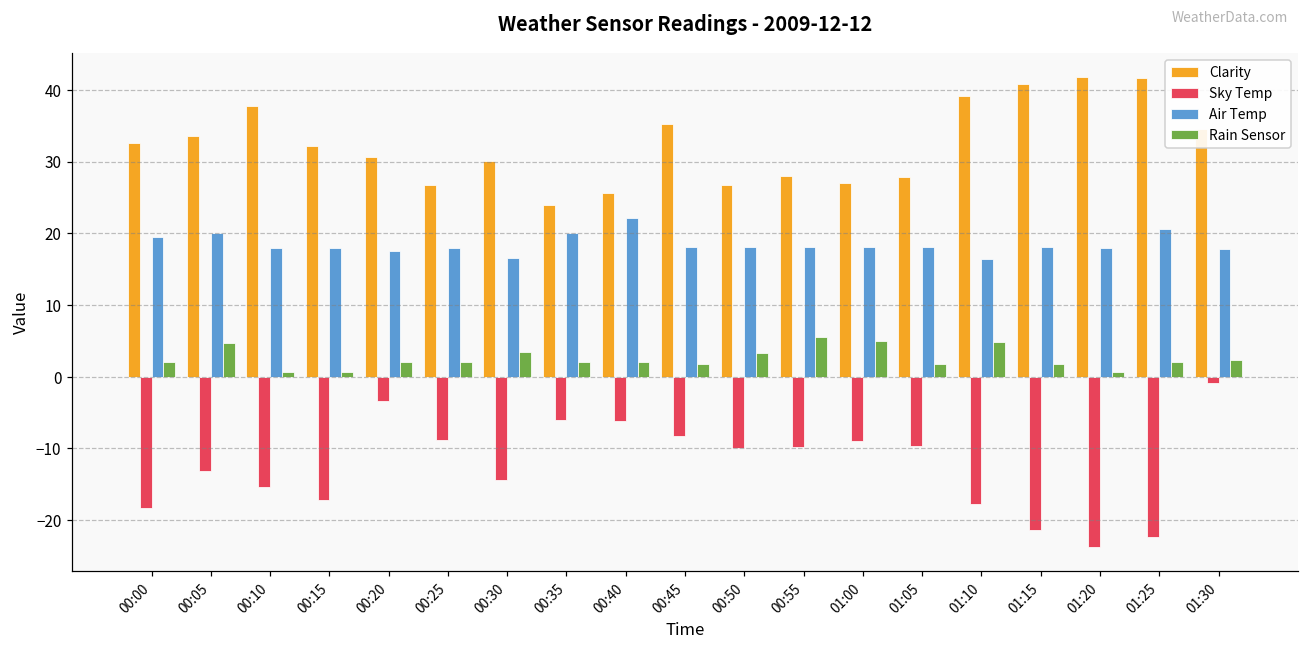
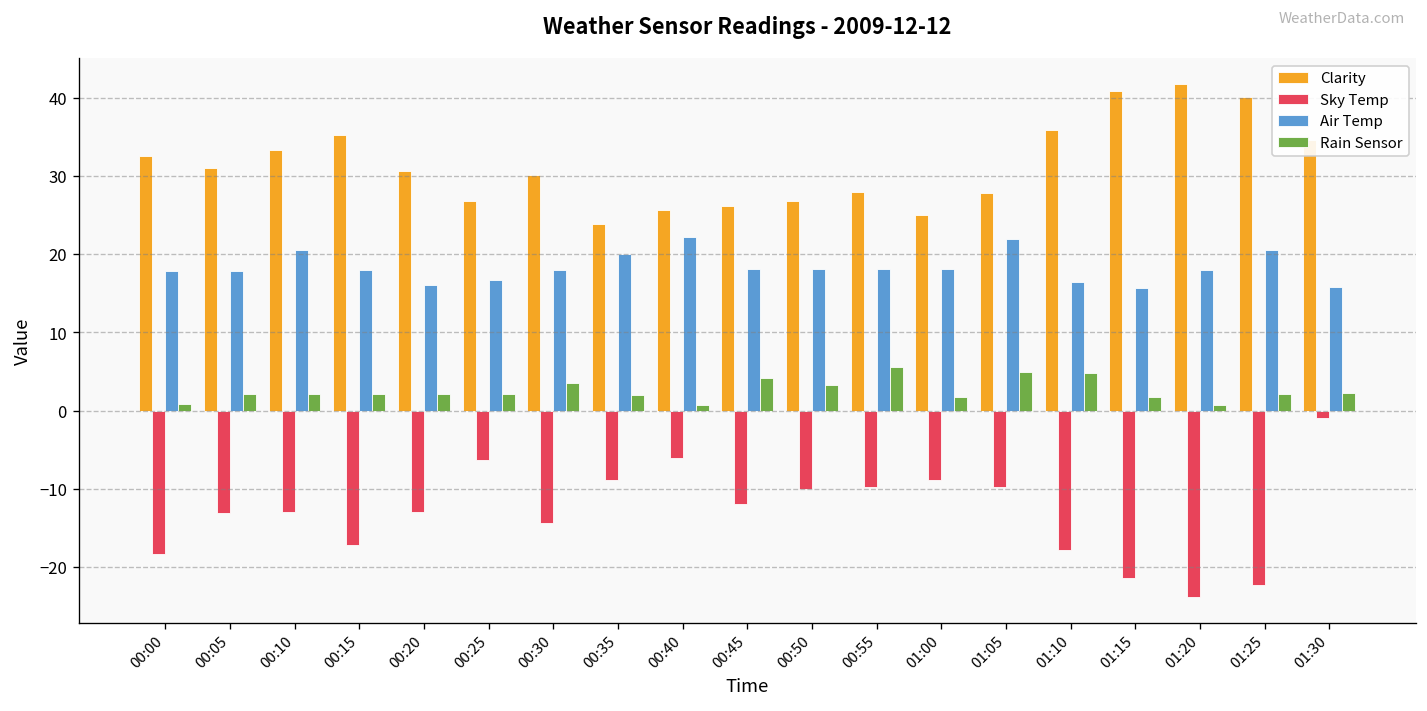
  {
    "Clarity": {
      "00:00": 33,
-     "00:05": 34,
-     "00:10": 38,
-     "00:15": 32,
+     "00:05": 31,
+     "00:10": 33,
+     "00:15": 35,
      "00:20": 31,
      "00:25": 27,
      "00:30": 30,
      "00:35": 24,
      "00:40": 26,
-     "00:45": 35,
+     "00:45": 26,
      "00:50": 27,
      "00:55": 28,
-     "01:00": 27,
+     "01:00": 25,
      "01:05": 28,
-     "01:10": 39,
+     "01:10": 36,
      "01:15": 41,
      "01:20": 42,
-     "01:25": 42
+     "01:25": 40
    },
    "Sky Temp": {
      "00:00": -18,
      "00:05": -13,
-     "00:10": -15,
+     "00:10": -13,
      "00:15": -17,
-     "00:20": -3,
-     "00:25": -9,
+     "00:20": -13,
+     "00:25": -6,
      "00:30": -14,
-     "00:35": -6,
+     "00:35": -9,
      "00:40": -6,
-     "00:45": -8,
+     "00:45": -12,
      "00:50": -10,
      "00:55": -10,
      "01:00": -9,
      "01:05": -10,
      "01:10": -18,
      "01:15": -21,
      "01:20": -24,
      "01:25": -22,
      "01:30": -1
    },
    "Air Temp": {
-     "00:00": 20,
-     "00:05": 20,
-     "00:10": 18,
+     "00:00": 18,
+     "00:05": 18,
+     "00:10": 21,
      "00:15": 18,
-     "00:20": 18,
-     "00:25": 18,
-     "00:30": 17,
+     "00:20": 16,
+     "00:25": 17,
+     "00:30": 18,
      "00:35": 20,
      "00:40": 22,
      "00:45": 18,
      "00:50": 18,
      "00:55": 18,
      "01:00": 18,
-     "01:05": 18,
+     "01:05": 22,
      "01:10": 16,
-     "01:15": 18,
+     "01:15": 16,
      "01:20": 18,
      "01:25": 21,
-     "01:30": 18
+     "01:30": 16
    },
    "Rain Sensor": {
-     "00:00": 2,
-     "00:05": 5,
-     "00:10": 1,
-     "00:15": 1,
+     "00:00": 1,
+     "00:05": 2,
+     "00:10": 2,
+     "00:15": 2,
      "00:20": 2,
      "00:25": 2,
      "00:30": 4,
      "00:35": 2,
-     "00:40": 2,
-     "00:45": 2,
+     "00:40": 1,
+     "00:45": 4,
      "00:50": 3,
      "00:55": 6,
-     "01:00": 5,
-     "01:05": 2,
+     "01:00": 2,
+     "01:05": 5,
      "01:10": 5,
      "01:15": 2,
      "01:20": 1,
      "01:25": 2,
      "01:30": 2
    }
  }
